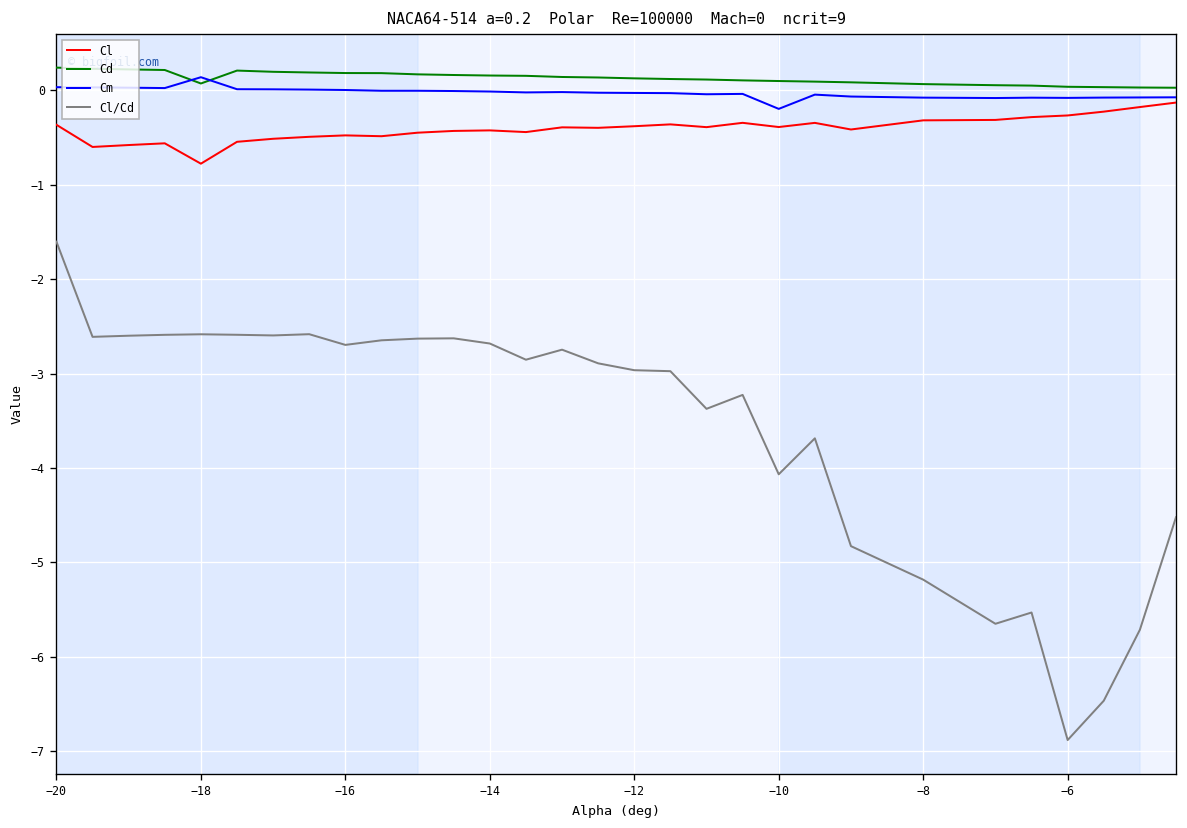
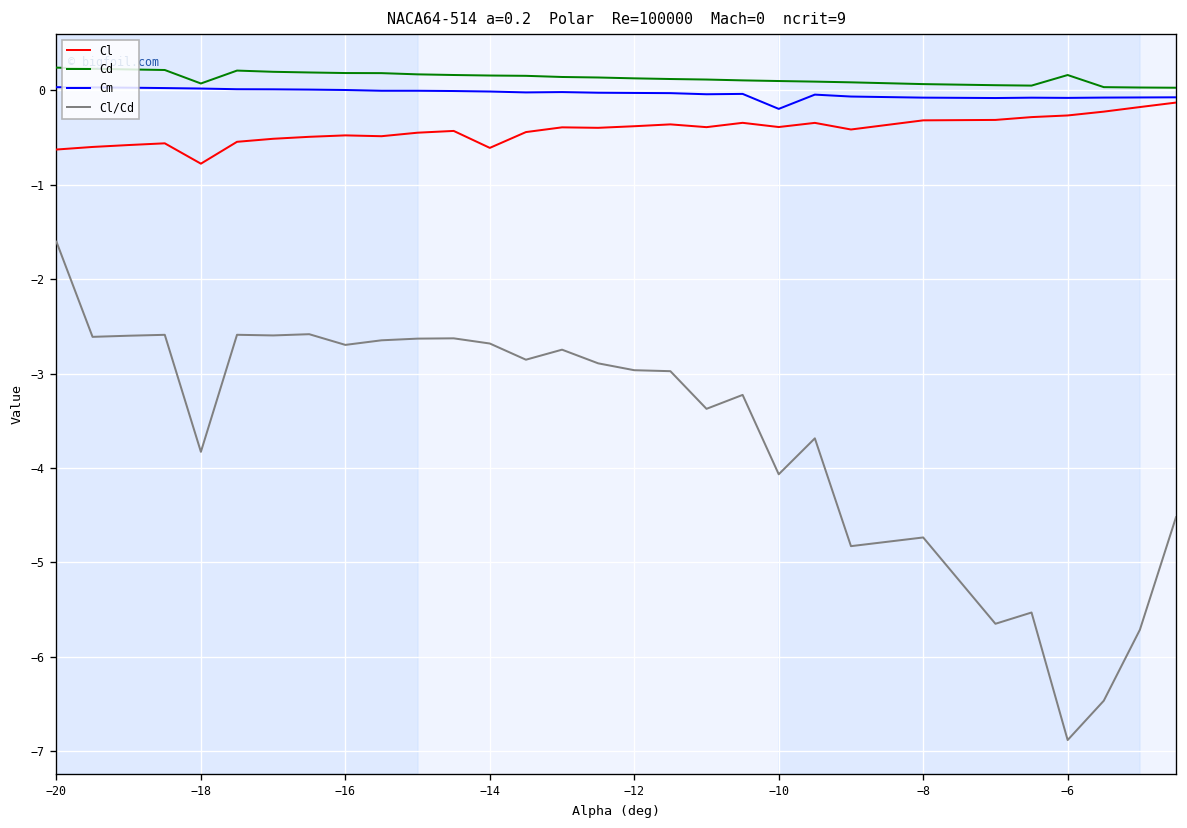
  {
    "Cl": {
-     "−20": -0.4,
+     "−20": -0.6,
      "−18": -0.8,
      "−16": -0.5,
-     "−14": -0.4,
+     "−14": -0.6,
      "−12": -0.4,
      "−10": -0.4,
      "−8": -0.3,
      "−6": -0.3
    },
    "Cd": {
      "−20": 0.2,
      "−18": 0.1,
      "−16": 0.2,
      "−14": 0.2,
      "−12": 0.1,
      "−10": 0.1,
      "−8": 0.1,
-     "−6": 0.0
+     "−6": 0.2
    },
    "Cm": {
      "−20": 0.0,
-     "−18": 0.1,
+     "−18": 0.0,
      "−16": 0.0,
      "−14": 0.0,
      "−12": 0.0,
      "−10": -0.2,
      "−8": -0.1,
      "−6": -0.1
    },
    "Cl/Cd": {
      "−20": -1.6,
-     "−18": -2.6,
+     "−18": -3.8,
      "−16": -2.7,
      "−14": -2.7,
      "−12": -3.0,
      "−10": -4.1,
-     "−8": -5.2,
+     "−8": -4.7,
      "−6": -6.9
    }
  }
